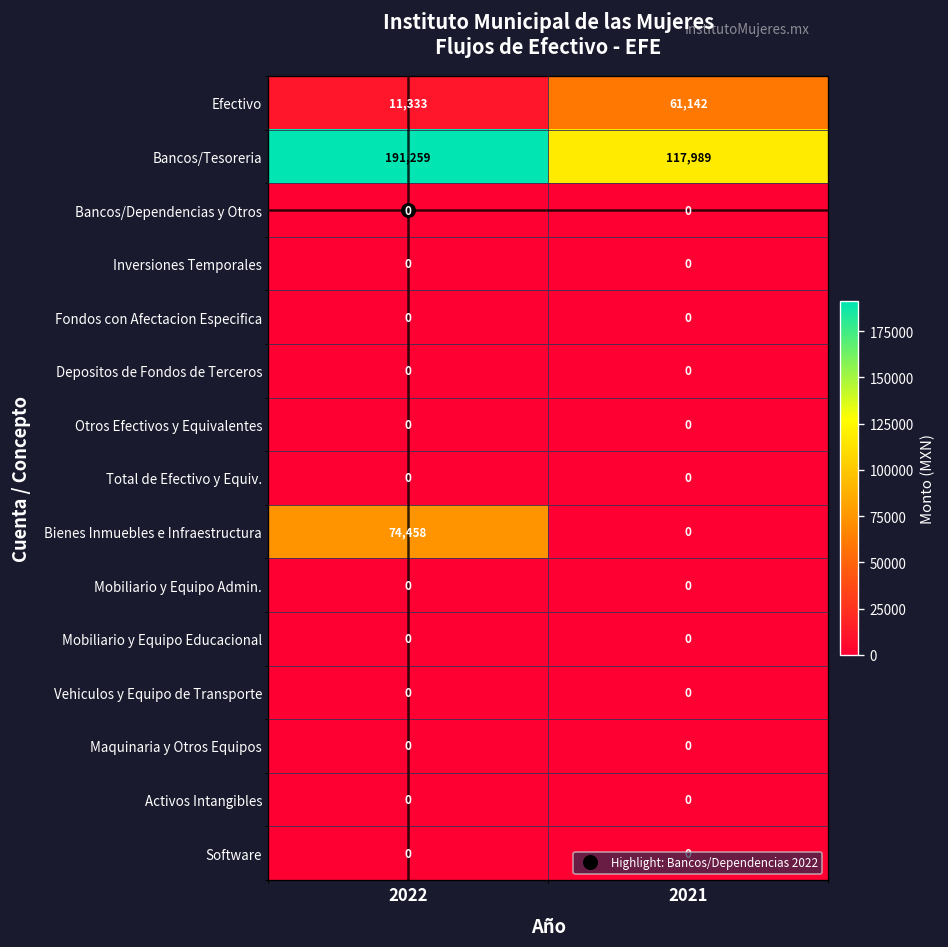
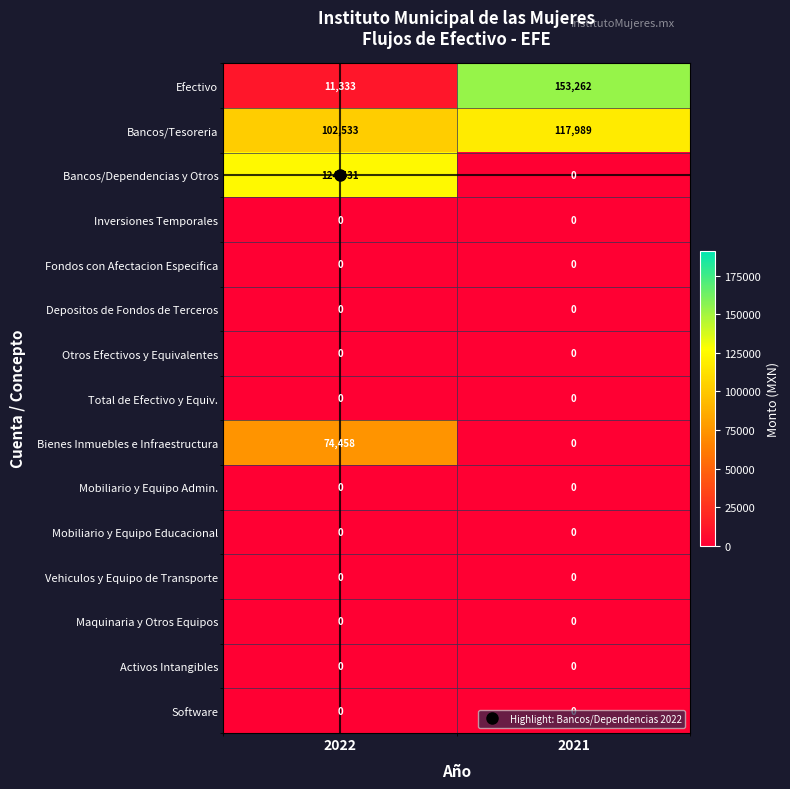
  {
    "Efectivo": {
      "2022": "11,333",
-     "2021": "61,142"
+     "2021": "153,262"
    },
    "Bancos/Tesoreria": {
-     "2022": "191,259",
+     "2022": "102,533",
      "2021": "117,989"
    },
    "Bancos/Dependencias y Otros": {
-     "2022": "0",
+     "2022": "124,431",
      "2021": "0"
    },
    "Inversiones Temporales": {
      "2022": "0",
      "2021": "0"
    },
    "Fondos con Afectacion Especifica": {
      "2022": "0",
      "2021": "0"
    },
    "Depositos de Fondos de Terceros": {
      "2022": "0",
      "2021": "0"
    },
    "Otros Efectivos y Equivalentes": {
      "2022": "0",
      "2021": "0"
    },
    "Total de Efectivo y Equiv.": {
      "2022": "0",
      "2021": "0"
    },
    "Bienes Inmuebles e Infraestructura": {
      "2022": "74,458",
      "2021": "0"
    },
    "Mobiliario y Equipo Admin.": {
      "2022": "0",
      "2021": "0"
    },
    "Mobiliario y Equipo Educacional": {
      "2022": "0",
      "2021": "0"
    },
    "Vehiculos y Equipo de Transporte": {
      "2022": "0",
      "2021": "0"
    },
    "Maquinaria y Otros Equipos": {
      "2022": "0",
      "2021": "0"
    },
    "Activos Intangibles": {
      "2022": "0",
      "2021": "0"
    },
    "Software": {
      "2022": "0"
    }
  }
